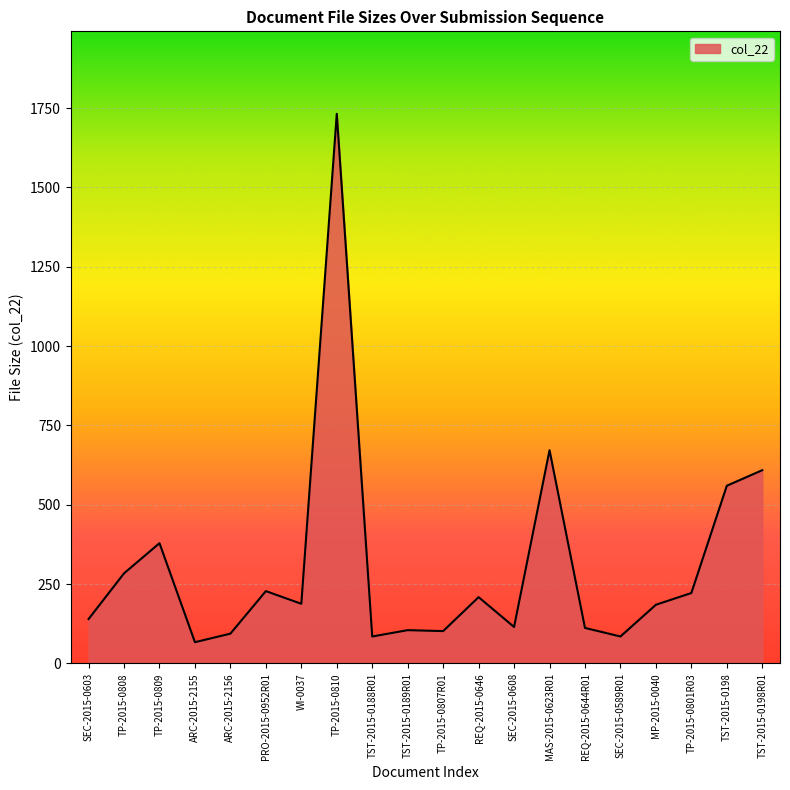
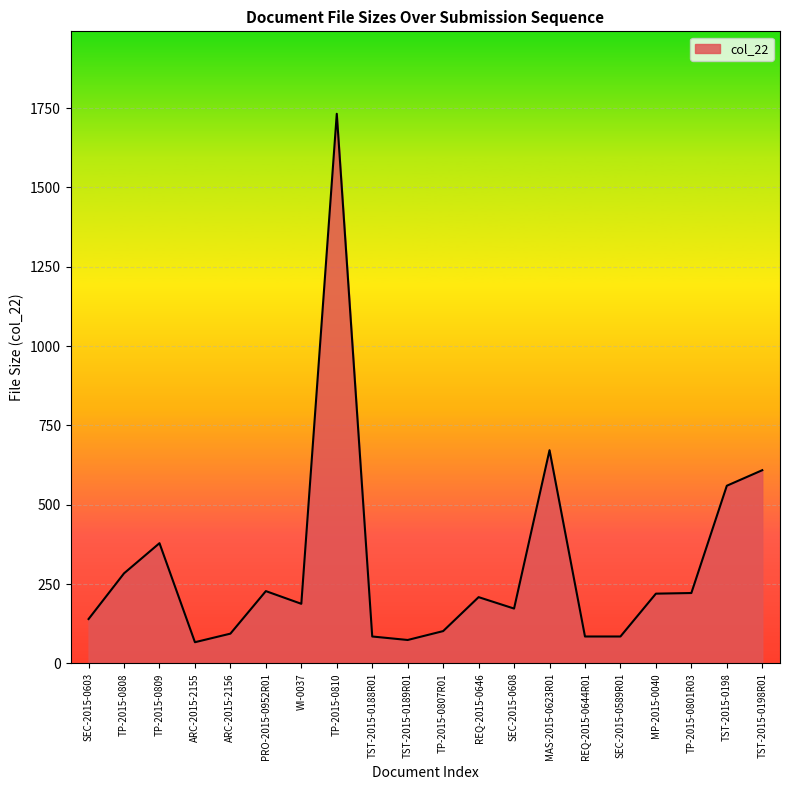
  {
    "SEC-2015-0603": 140,
    "TP-2015-0808": 280,
    "TP-2015-0809": 380,
    "ARC-2015-2155": 70,
    "ARC-2015-2156": 90,
    "PRO-2015-0952R01": 230,
    "WI-0037": 190,
    "TP-2015-0810": 1730,
    "TST-2015-0188R01": 90,
-   "TST-2015-0189R01": 110,
+   "TST-2015-0189R01": 70,
    "TP-2015-0807R01": 100,
    "REQ-2015-0646": 210,
-   "SEC-2015-0608": 120,
+   "SEC-2015-0608": 170,
    "MAS-2015-0623R01": 670,
-   "REQ-2015-0644R01": 110,
+   "REQ-2015-0644R01": 90,
    "SEC-2015-0589R01": 90,
-   "MP-2015-0040": 190,
+   "MP-2015-0040": 220,
    "TP-2015-0801R03": 220,
    "TST-2015-0198": 560,
    "TST-2015-0198R01": 610
  }
